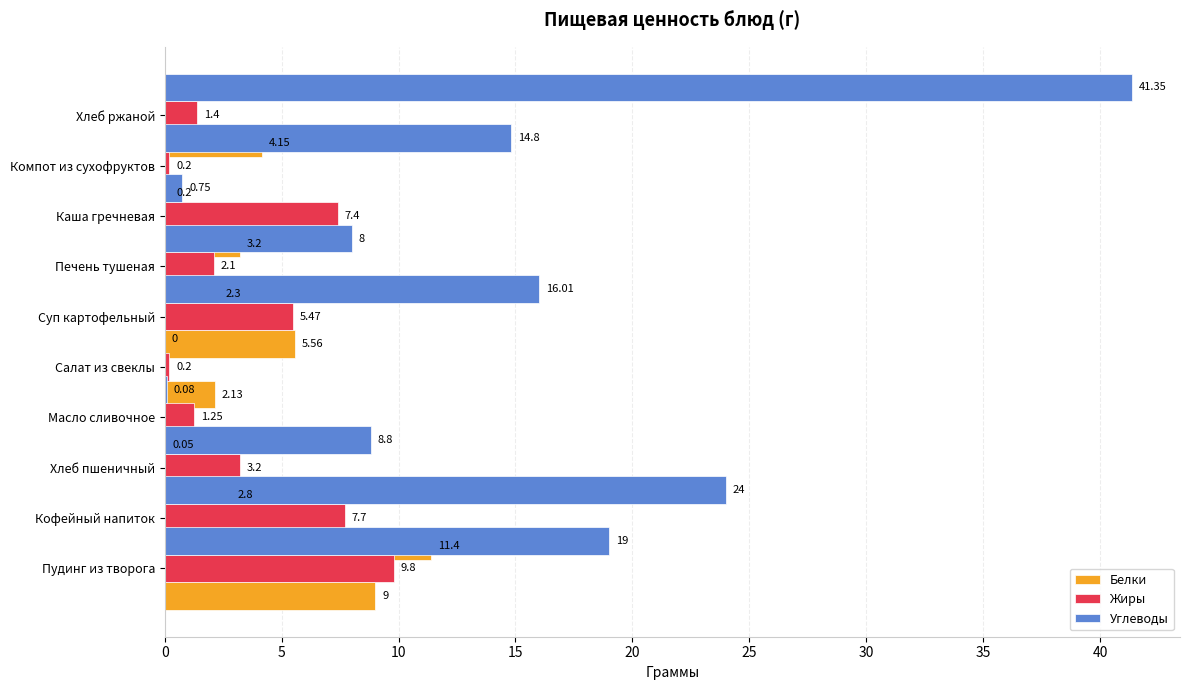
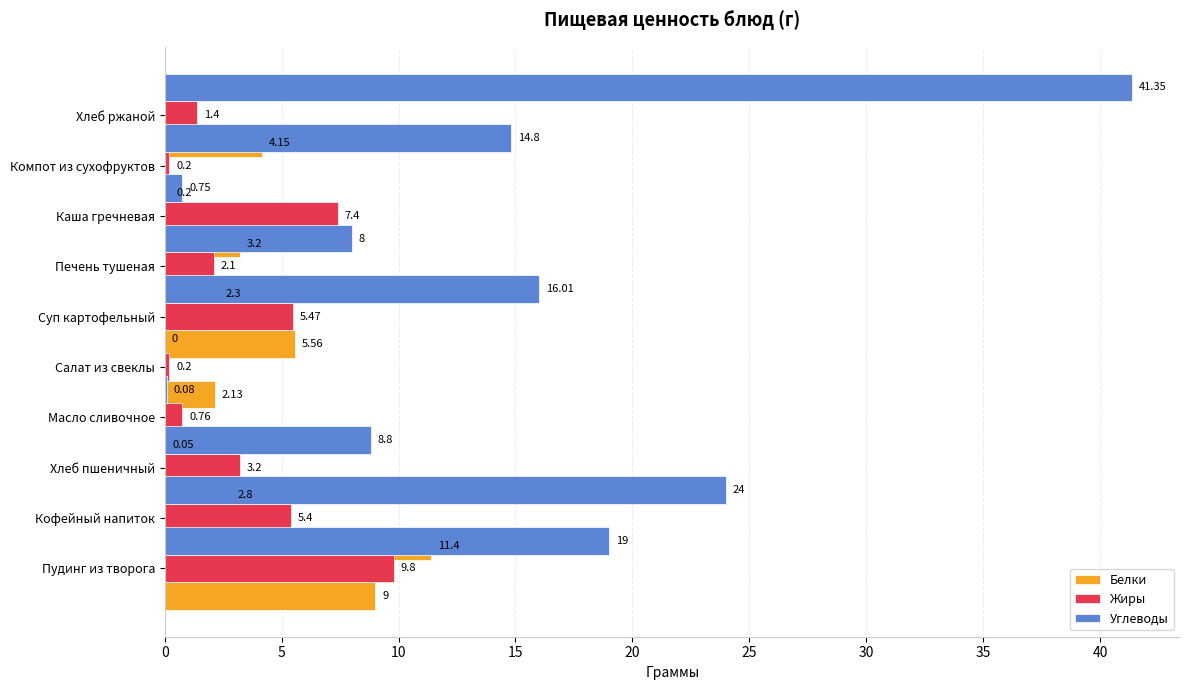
  {
    "Жиры": {
      "Хлеб ржаной": 1.4,
      "Компот из сухофруктов": 0.2,
      "Каша гречневая": 7.4,
      "Печень тушеная": 2.1,
      "Суп картофельный": 5.47,
      "Салат из свеклы": 0.2,
-     "Масло сливочное": 1.25,
+     "Масло сливочное": 0.76,
      "Хлеб пшеничный": 3.2,
-     "Кофейный напиток": 7.7,
+     "Кофейный напиток": 5.4,
      "Пудинг из творога": 9.8
    }
  }
